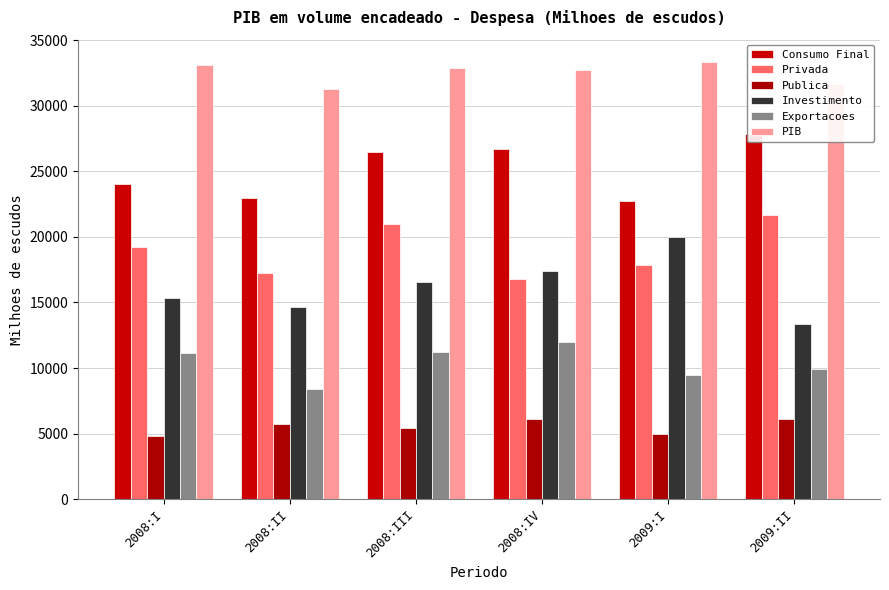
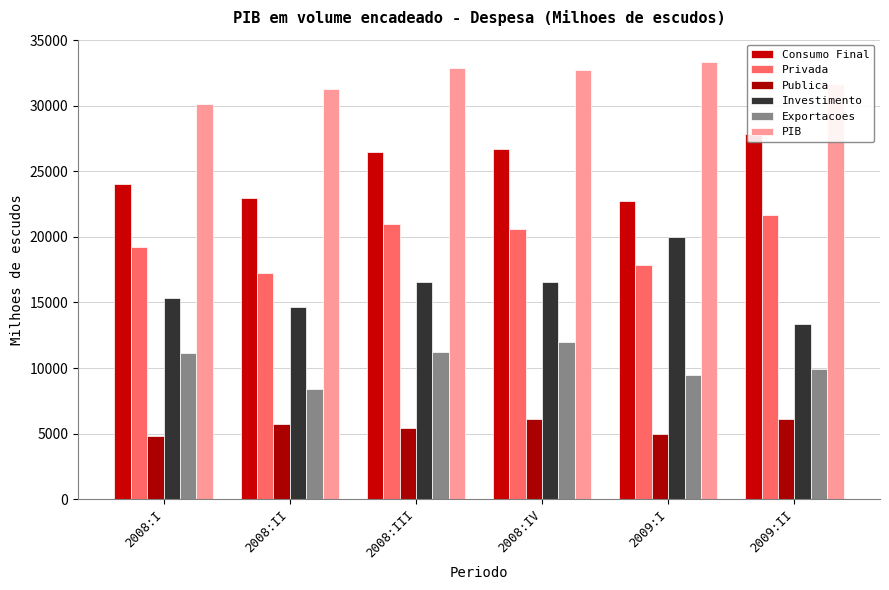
  {
    "Privada": {
      "2008:I": 19200,
      "2008:II": 17200,
      "2008:III": 21000,
-     "2008:IV": 16800,
+     "2008:IV": 20600,
      "2009:I": 17800,
      "2009:II": 21700
    },
    "Investimento": {
      "2008:I": 15300,
      "2008:II": 14600,
      "2008:III": 16500,
-     "2008:IV": 17400,
+     "2008:IV": 16500,
      "2009:I": 20000,
      "2009:II": 13300
    },
    "Exportacoes": {
      "2008:I": 11100,
      "2008:II": 8400,
      "2008:III": 11200,
      "2008:IV": 12000,
      "2009:I": 9400,
      "2009:II": 9900
    },
    "PIB": {
-     "2008:I": 33100,
+     "2008:I": 30200,
      "2008:II": 31300,
      "2008:III": 32900,
      "2008:IV": 32800,
      "2009:I": 33400
    }
  }
